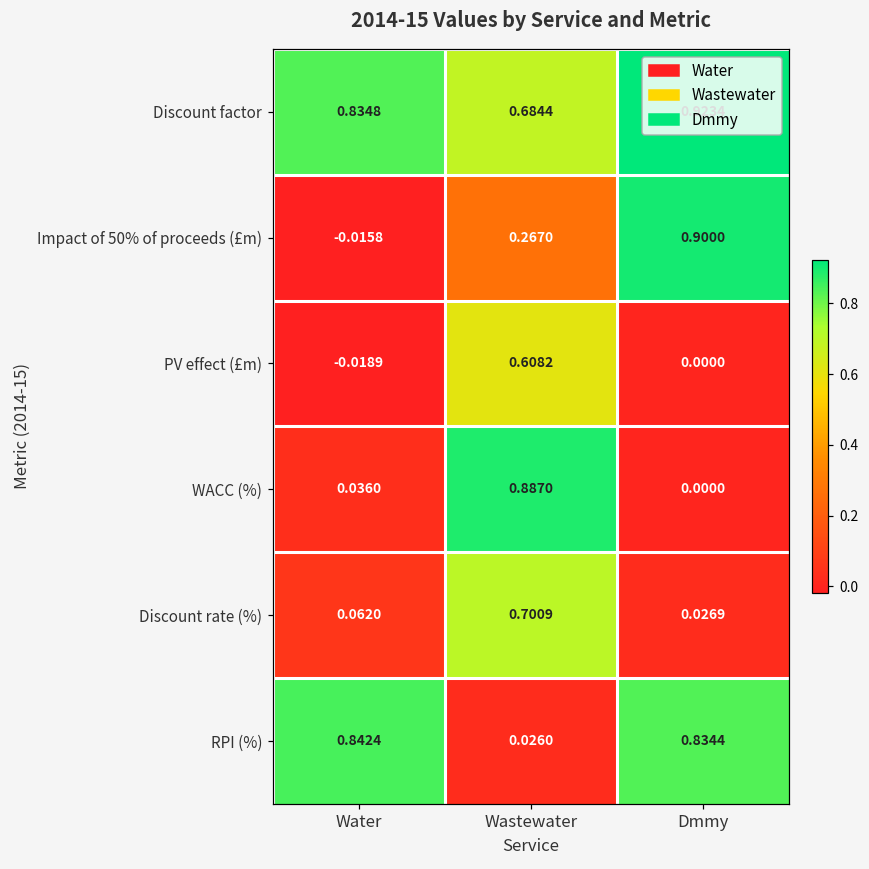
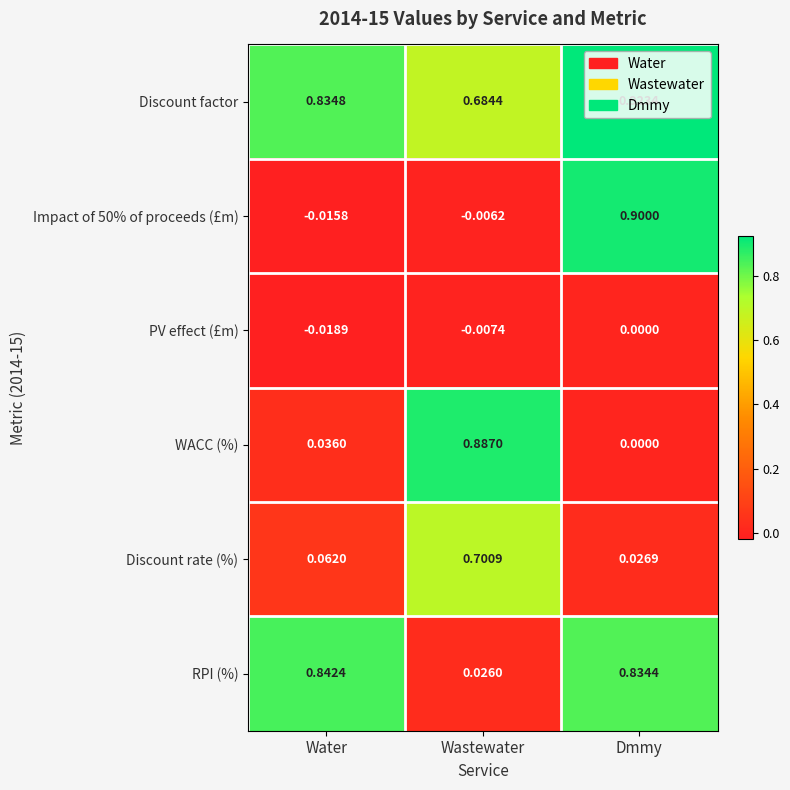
  {
    "Discount factor": {
      "Water": 0.8348,
      "Wastewater": 0.6844
    },
    "Impact of 50% of proceeds (£m)": {
      "Water": -0.0158,
-     "Wastewater": 0.2670,
+     "Wastewater": -0.0062,
      "Dmmy": 0.9000
    },
    "PV effect (£m)": {
      "Water": -0.0189,
-     "Wastewater": 0.6082,
+     "Wastewater": -0.0074,
      "Dmmy": 0.0000
    },
    "WACC (%)": {
      "Water": 0.0360,
      "Wastewater": 0.8870,
      "Dmmy": 0.0000
    },
    "Discount rate (%)": {
      "Water": 0.0620,
      "Wastewater": 0.7009,
      "Dmmy": 0.0269
    },
    "RPI (%)": {
      "Water": 0.8424,
      "Wastewater": 0.0260,
      "Dmmy": 0.8344
    }
  }
